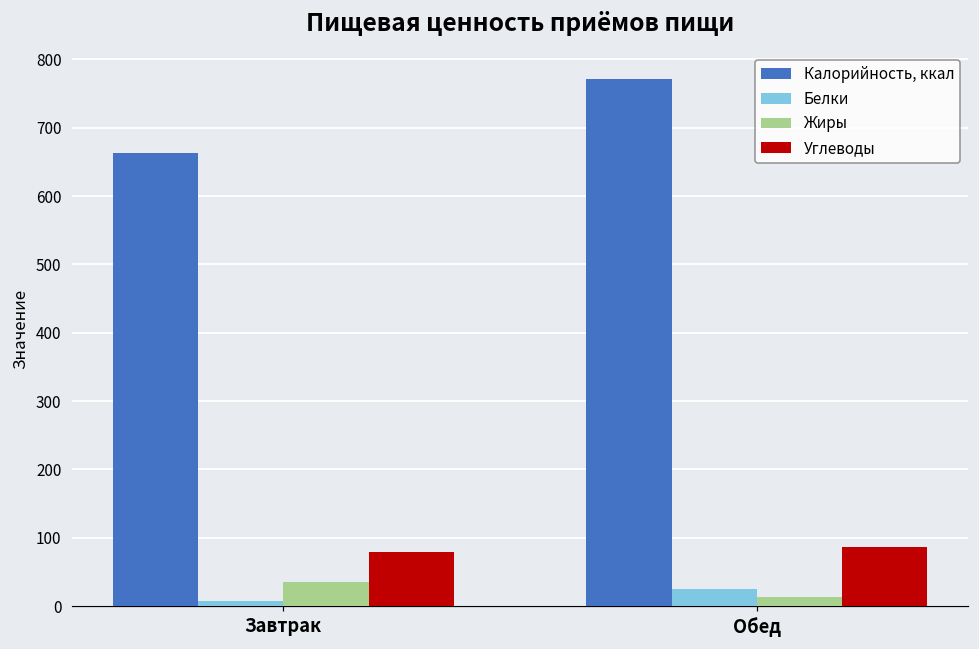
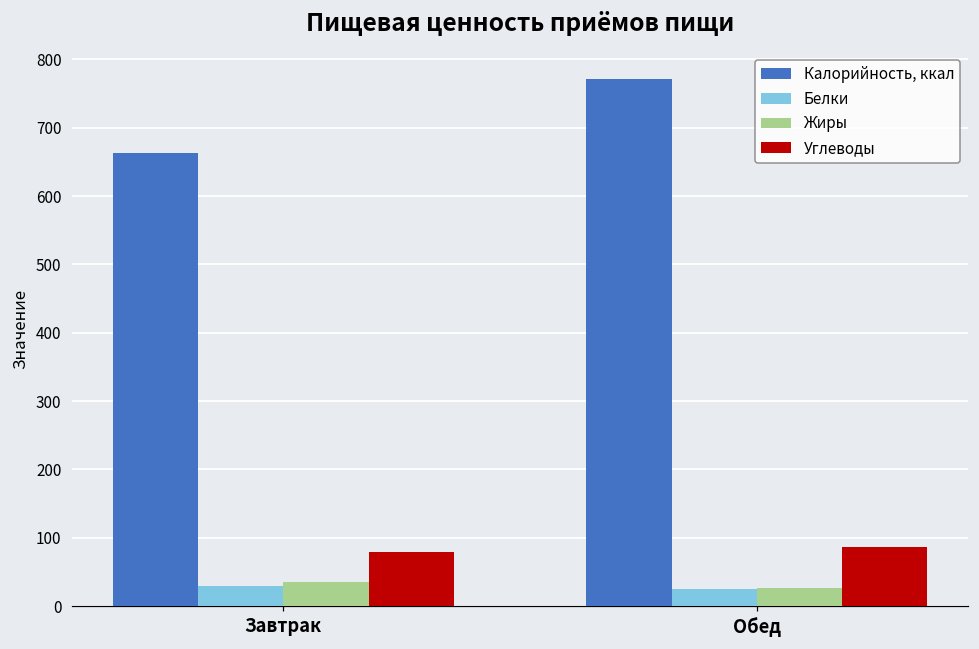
  {
    "Калорийность, ккал": {
      "Завтрак": 660,
      "Обед": 770
    },
    "Белки": {
-     "Завтрак": 10,
+     "Завтрак": 30,
      "Обед": 20
    },
    "Жиры": {
      "Завтрак": 40,
-     "Обед": 10
+     "Обед": 30
    },
    "Углеводы": {
      "Завтрак": 80,
      "Обед": 90
    }
  }
